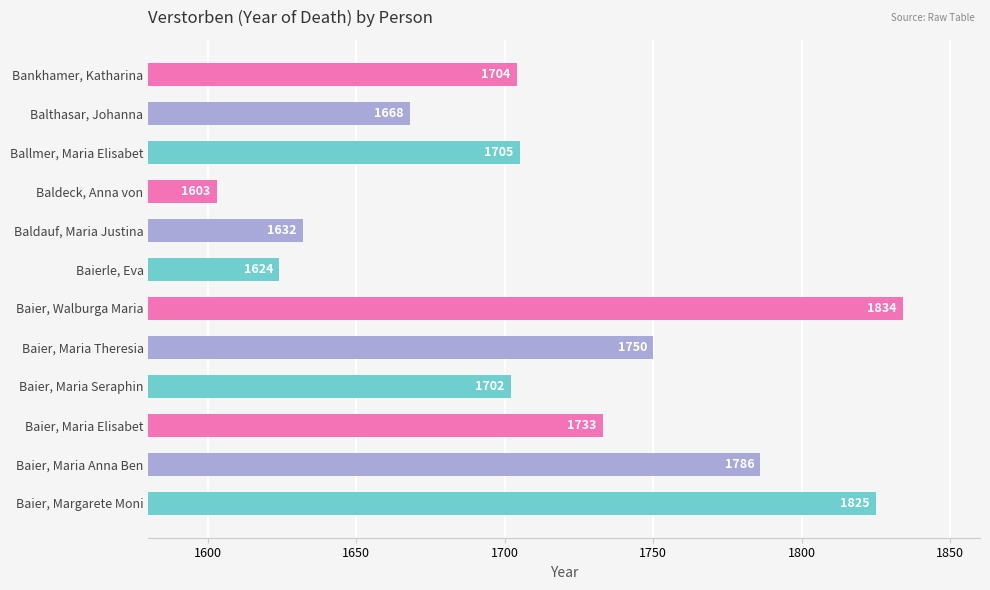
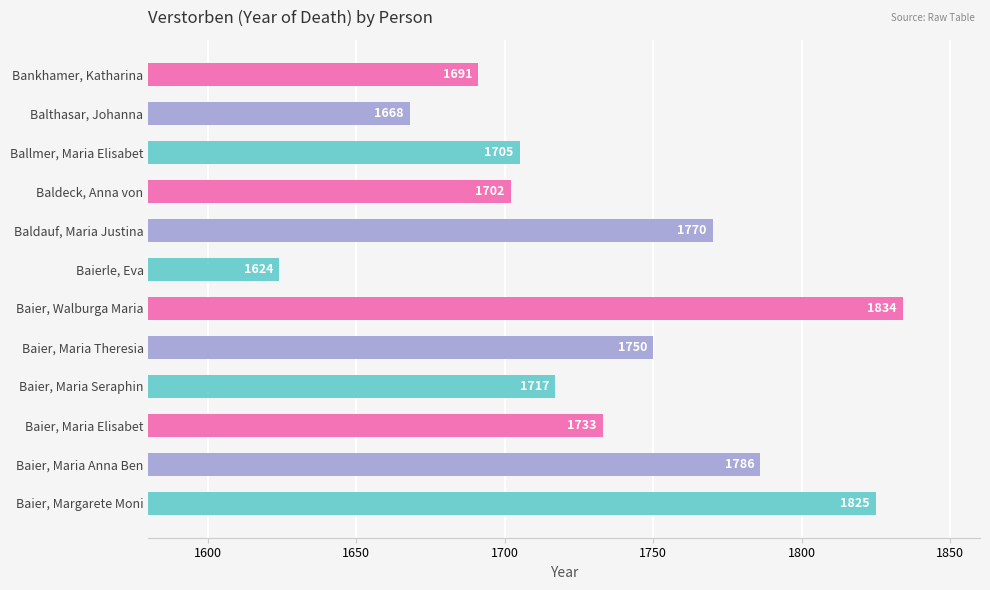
  {
-   "Bankhamer, Katharina": 1704,
+   "Bankhamer, Katharina": 1691,
    "Balthasar, Johanna": 1668,
    "Ballmer, Maria Elisabet": 1705,
-   "Baldeck, Anna von": 1603,
-   "Baldauf, Maria Justina": 1632,
+   "Baldeck, Anna von": 1702,
+   "Baldauf, Maria Justina": 1770,
    "Baierle, Eva": 1624,
    "Baier, Walburga Maria": 1834,
    "Baier, Maria Theresia": 1750,
-   "Baier, Maria Seraphin": 1702,
+   "Baier, Maria Seraphin": 1717,
    "Baier, Maria Elisabet": 1733,
    "Baier, Maria Anna Ben": 1786,
    "Baier, Margarete Moni": 1825
  }
